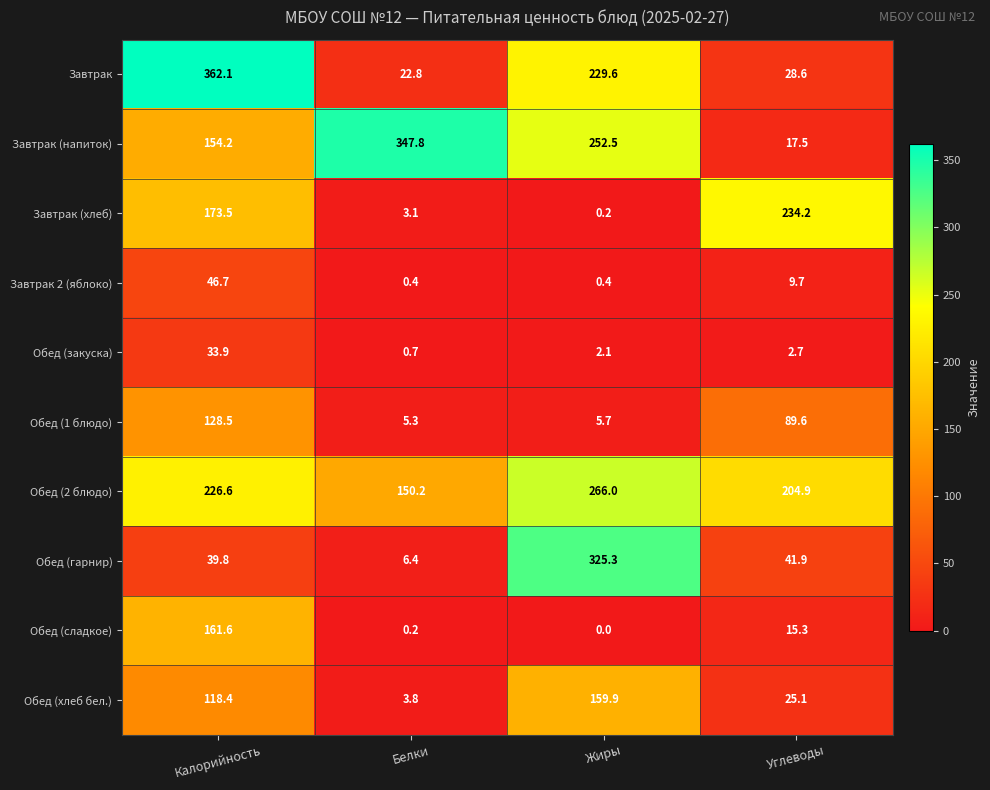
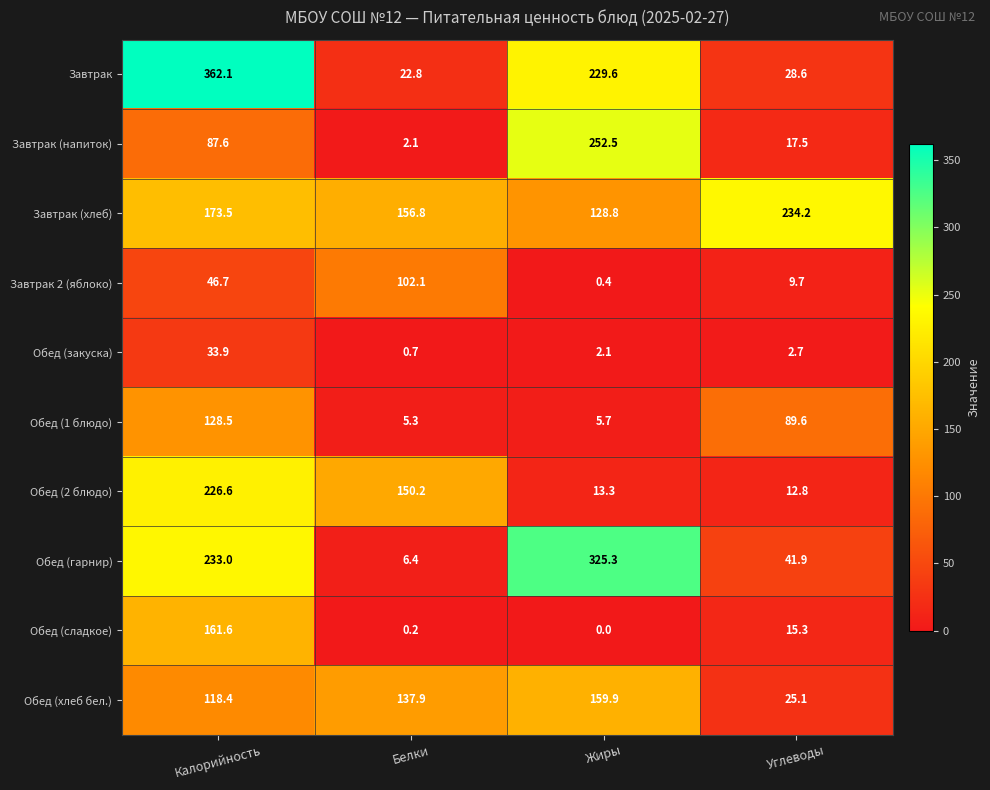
  {
    "Завтрак": {
      "Калорийность": 362.1,
      "Белки": 22.8,
      "Жиры": 229.6,
      "Углеводы": 28.6
    },
    "Завтрак (напиток)": {
-     "Калорийность": 154.2,
-     "Белки": 347.8,
+     "Калорийность": 87.6,
+     "Белки": 2.1,
      "Жиры": 252.5,
      "Углеводы": 17.5
    },
    "Завтрак (хлеб)": {
      "Калорийность": 173.5,
-     "Белки": 3.1,
-     "Жиры": 0.2,
+     "Белки": 156.8,
+     "Жиры": 128.8,
      "Углеводы": 234.2
    },
    "Завтрак 2 (яблоко)": {
      "Калорийность": 46.7,
-     "Белки": 0.4,
+     "Белки": 102.1,
      "Жиры": 0.4,
      "Углеводы": 9.7
    },
    "Обед (закуска)": {
      "Калорийность": 33.9,
      "Белки": 0.7,
      "Жиры": 2.1,
      "Углеводы": 2.7
    },
    "Обед (1 блюдо)": {
      "Калорийность": 128.5,
      "Белки": 5.3,
      "Жиры": 5.7,
      "Углеводы": 89.6
    },
    "Обед (2 блюдо)": {
      "Калорийность": 226.6,
      "Белки": 150.2,
-     "Жиры": 266.0,
-     "Углеводы": 204.9
+     "Жиры": 13.3,
+     "Углеводы": 12.8
    },
    "Обед (гарнир)": {
-     "Калорийность": 39.8,
+     "Калорийность": 233.0,
      "Белки": 6.4,
      "Жиры": 325.3,
      "Углеводы": 41.9
    },
    "Обед (сладкое)": {
      "Калорийность": 161.6,
      "Белки": 0.2,
      "Жиры": 0.0,
      "Углеводы": 15.3
    },
    "Обед (хлеб бел.)": {
      "Калорийность": 118.4,
-     "Белки": 3.8,
+     "Белки": 137.9,
      "Жиры": 159.9,
      "Углеводы": 25.1
    }
  }
